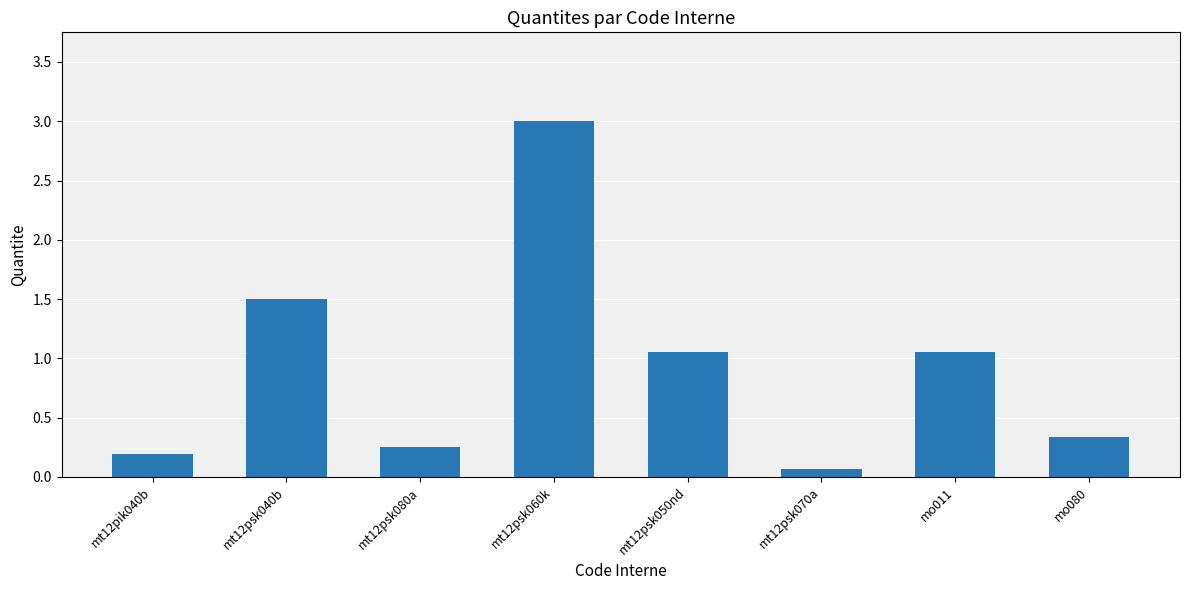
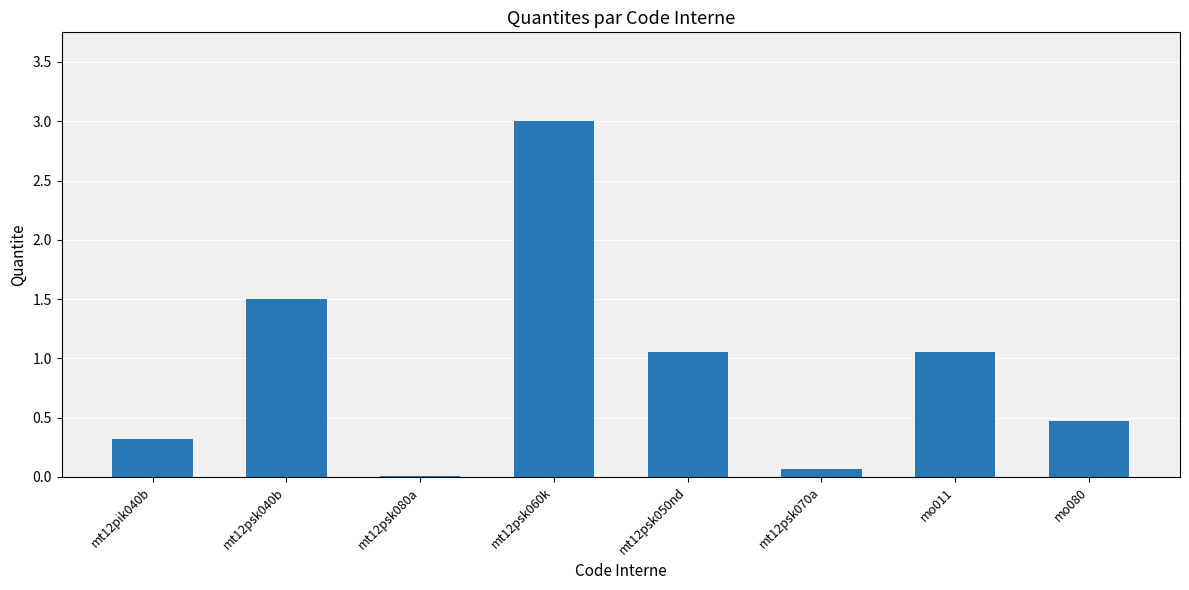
  {
-   "mt12pik040b": 0.19,
+   "mt12pik040b": 0.32,
    "mt12psk040b": 1.50,
-   "mt12psk080a": 0.25,
+   "mt12psk080a": 0.01,
    "mt12psk060k": 3.00,
    "mt12psk050nd": 1.05,
    "mt12psk070a": 0.07,
    "mo011": 1.06,
-   "mo080": 0.34
+   "mo080": 0.47
  }
